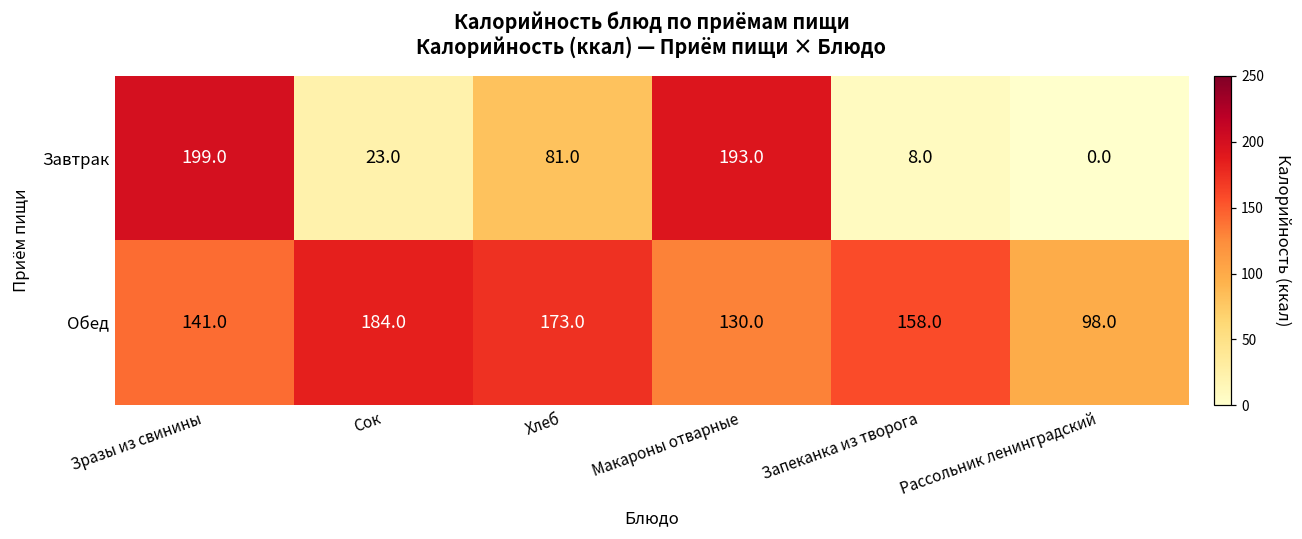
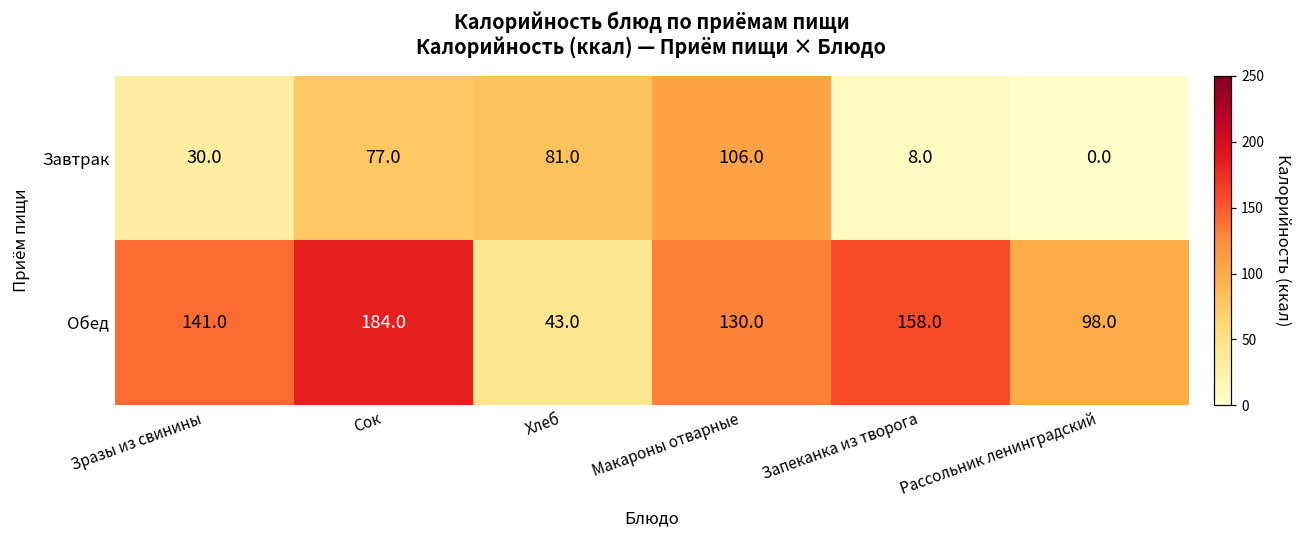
  {
    "Завтрак": {
-     "Зразы из свинины": 199.0,
-     "Сок": 23.0,
+     "Зразы из свинины": 30.0,
+     "Сок": 77.0,
      "Хлеб": 81.0,
-     "Макароны отварные": 193.0,
+     "Макароны отварные": 106.0,
      "Запеканка из творога": 8.0,
      "Рассольник ленинградский": 0.0
    },
    "Обед": {
      "Зразы из свинины": 141.0,
      "Сок": 184.0,
-     "Хлеб": 173.0,
+     "Хлеб": 43.0,
      "Макароны отварные": 130.0,
      "Запеканка из творога": 158.0,
      "Рассольник ленинградский": 98.0
    }
  }
